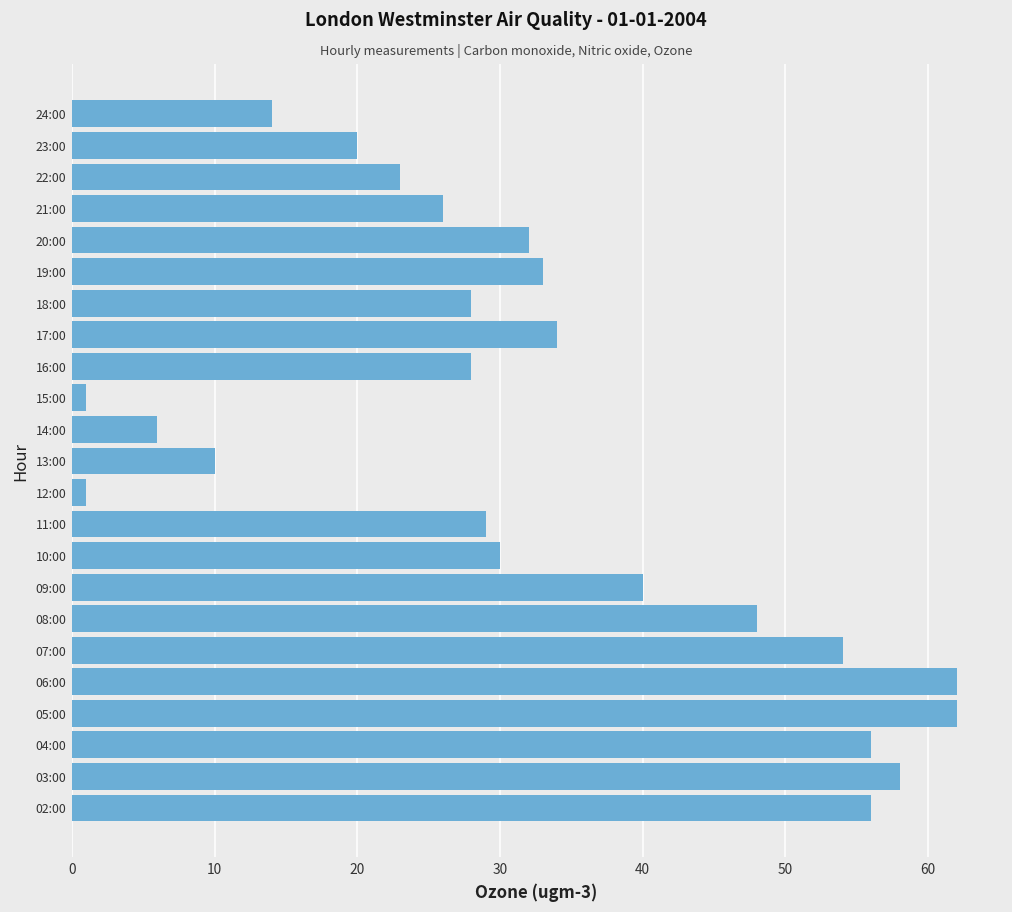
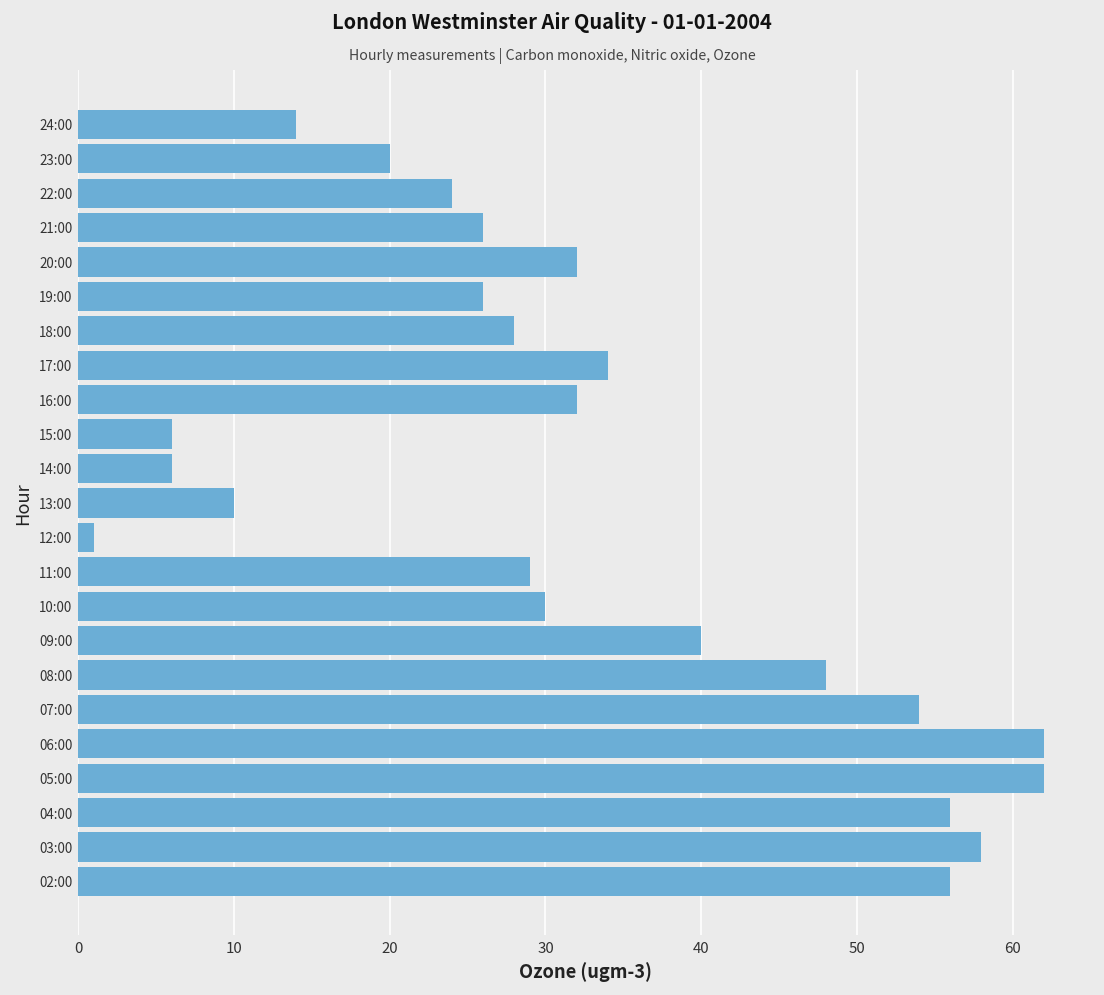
  {
    "24:00": 14,
    "23:00": 20,
-   "22:00": 23,
+   "22:00": 24,
    "21:00": 26,
    "20:00": 32,
-   "19:00": 33,
+   "19:00": 26,
    "18:00": 28,
    "17:00": 34,
-   "16:00": 28,
-   "15:00": 1,
+   "16:00": 32,
+   "15:00": 6,
    "14:00": 6,
    "13:00": 10,
    "12:00": 1,
    "11:00": 29,
    "10:00": 30,
    "09:00": 40,
    "08:00": 48,
    "07:00": 54,
    "06:00": 62,
    "05:00": 62,
    "04:00": 56,
    "03:00": 58,
    "02:00": 56
  }
